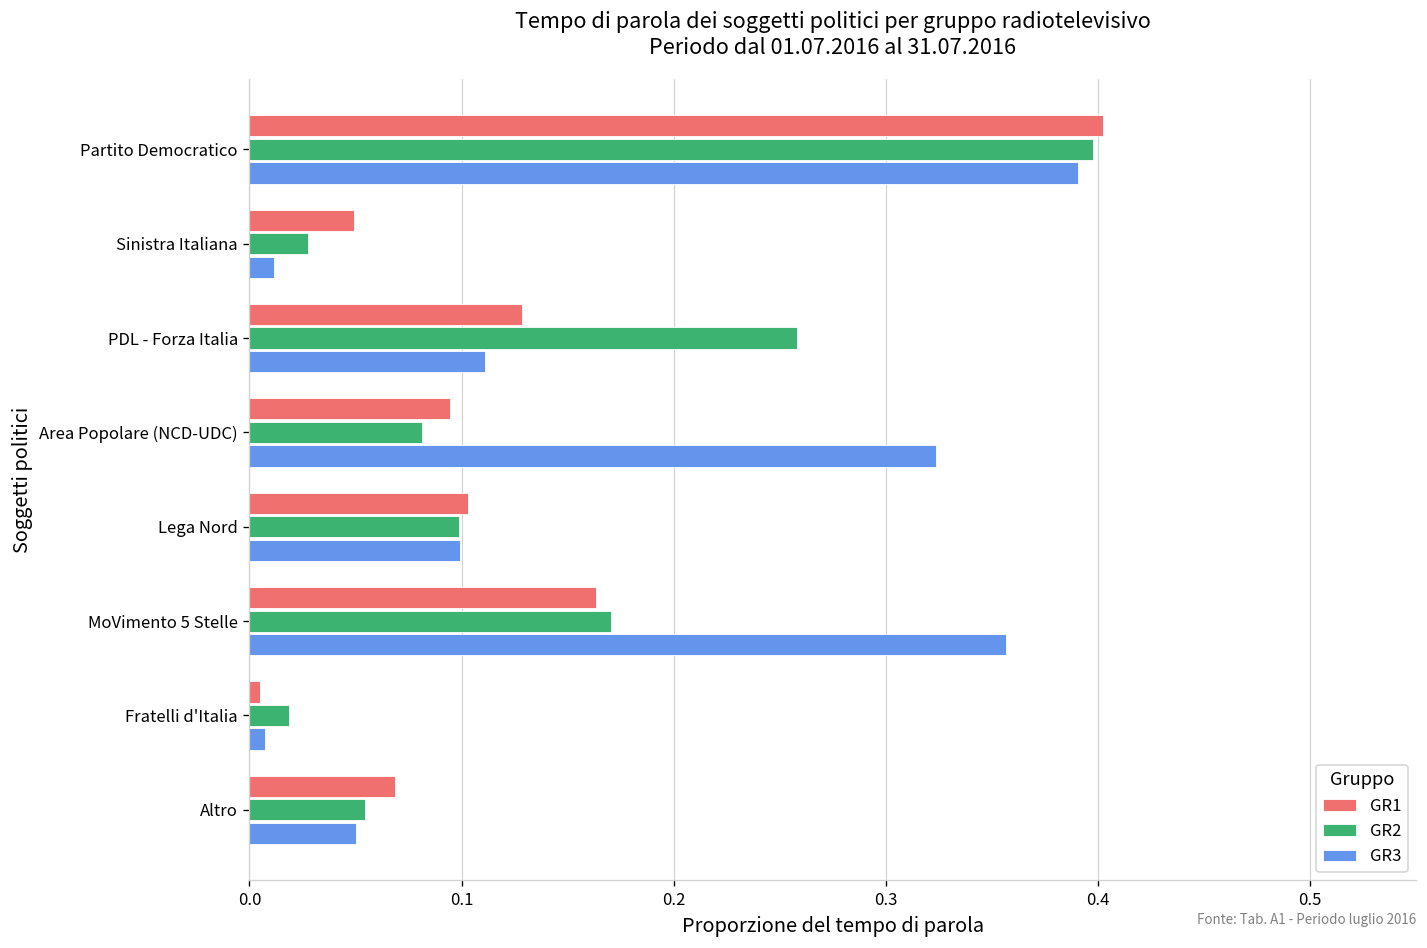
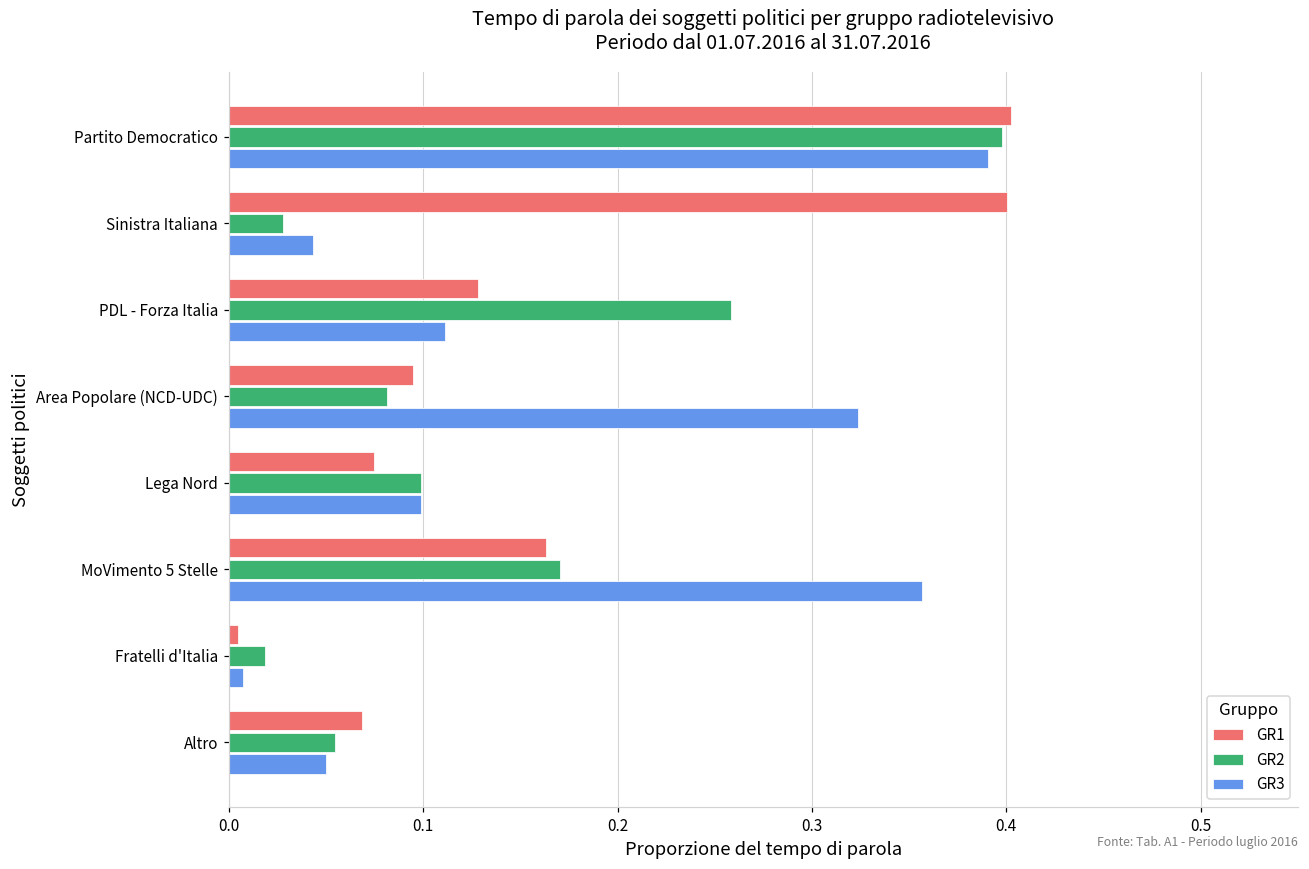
  {
    "GR1": {
      "Partito Democratico": 0.402,
-     "Sinistra Italiana": 0.049,
+     "Sinistra Italiana": 0.400,
      "PDL - Forza Italia": 0.128,
      "Area Popolare (NCD-UDC)": 0.095,
-     "Lega Nord": 0.103,
+     "Lega Nord": 0.075,
      "MoVimento 5 Stelle": 0.163,
      "Fratelli d'Italia": 0.005,
      "Altro": 0.069
    },
    "GR2": {
      "Partito Democratico": 0.398,
      "Sinistra Italiana": 0.028,
      "PDL - Forza Italia": 0.258,
      "Area Popolare (NCD-UDC)": 0.081,
      "Lega Nord": 0.099,
      "MoVimento 5 Stelle": 0.170,
      "Fratelli d'Italia": 0.018,
      "Altro": 0.055
    },
    "GR3": {
      "Partito Democratico": 0.391,
-     "Sinistra Italiana": 0.011,
+     "Sinistra Italiana": 0.043,
      "PDL - Forza Italia": 0.111,
      "Area Popolare (NCD-UDC)": 0.324,
      "Lega Nord": 0.099,
      "MoVimento 5 Stelle": 0.357,
      "Fratelli d'Italia": 0.007,
      "Altro": 0.050
    }
  }
